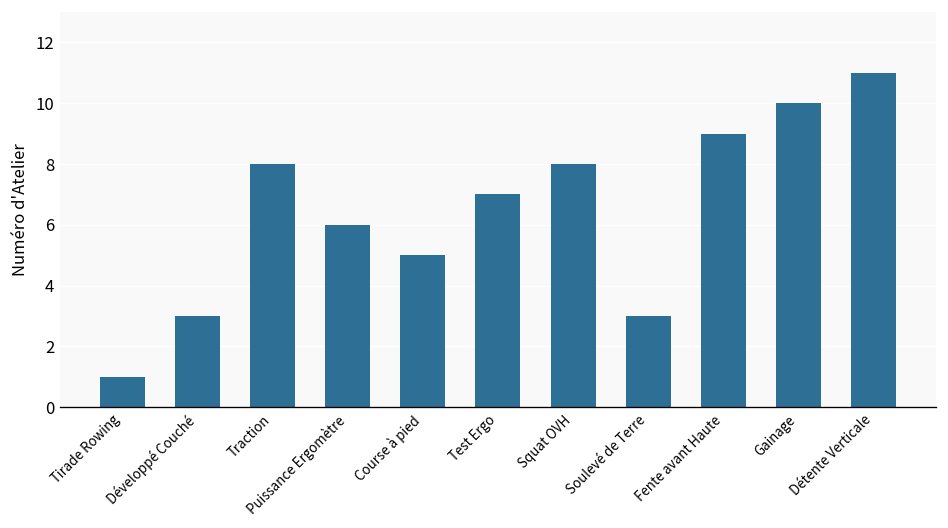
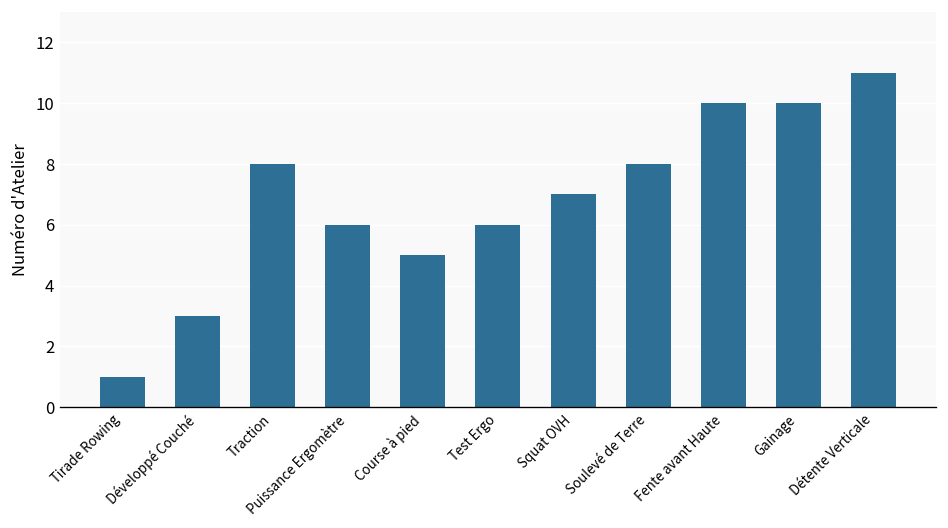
  {
    "Tirade Rowing": 1,
    "Développé Couché": 3,
    "Traction": 8,
    "Puissance Ergomètre": 6,
    "Course à pied": 5,
-   "Test Ergo": 7,
-   "Squat OVH": 8,
-   "Soulevé de Terre": 3,
-   "Fente avant Haute": 9,
+   "Test Ergo": 6,
+   "Squat OVH": 7,
+   "Soulevé de Terre": 8,
+   "Fente avant Haute": 10,
    "Gainage": 10,
    "Détente Verticale": 11
  }
